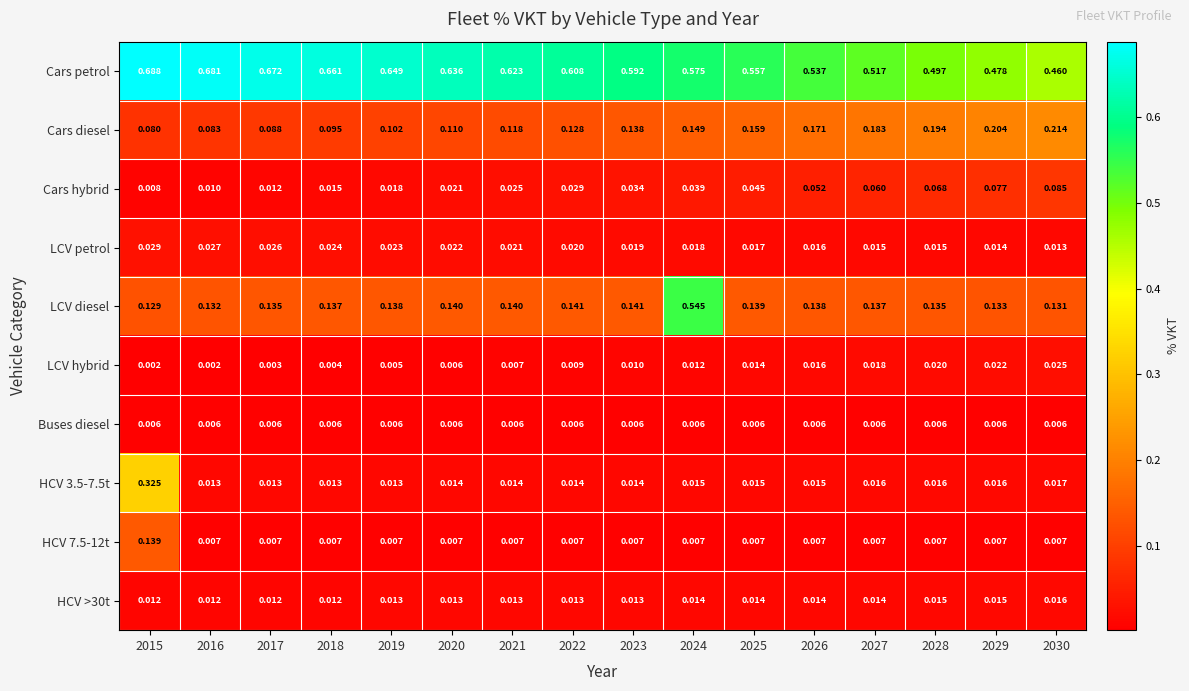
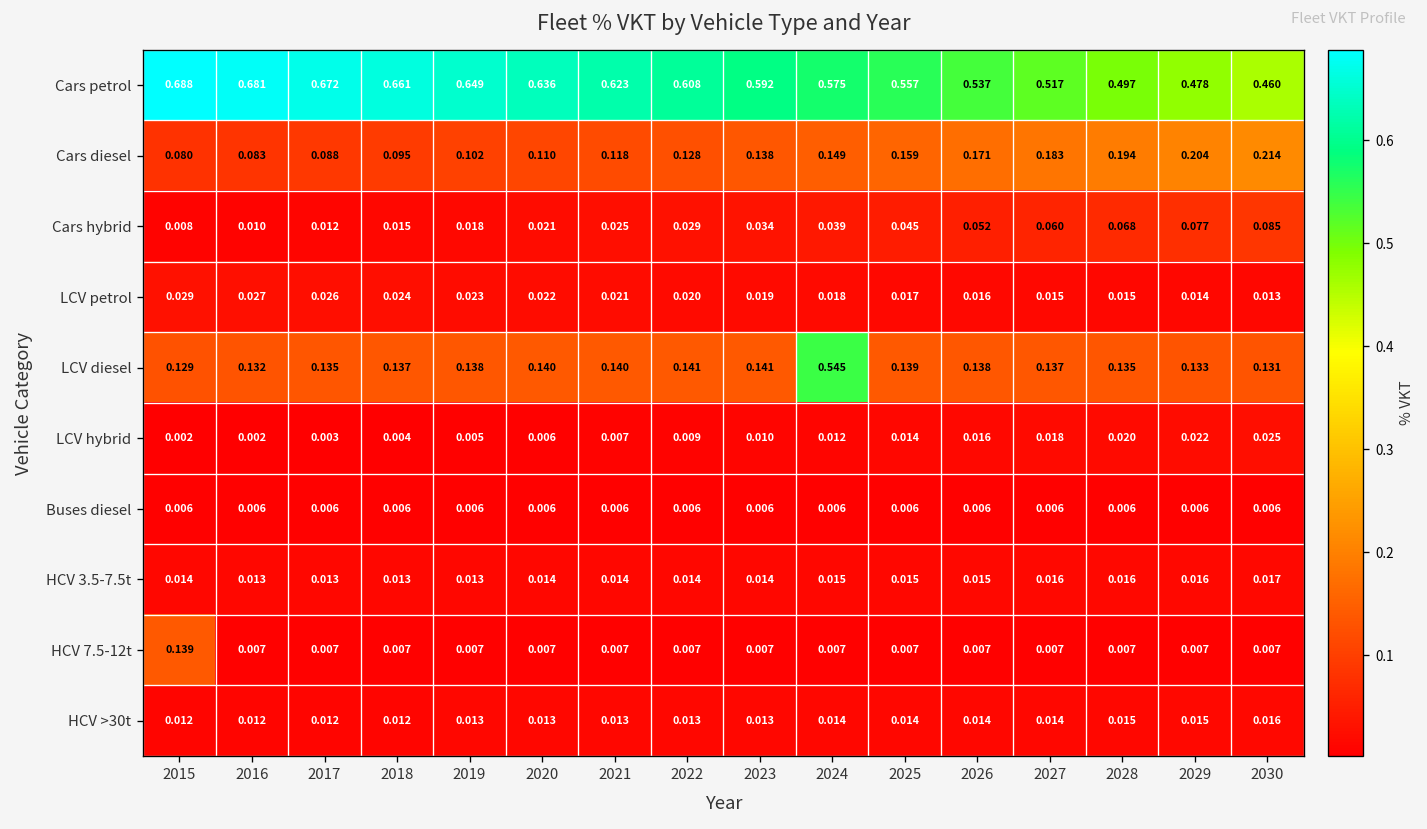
  {
    "Cars petrol": {
      "2015": 0.688,
      "2016": 0.681,
      "2017": 0.672,
      "2018": 0.661,
      "2019": 0.649,
      "2020": 0.636,
      "2021": 0.623,
      "2022": 0.608,
      "2023": 0.592,
      "2024": 0.575,
      "2025": 0.557,
      "2026": 0.537,
      "2027": 0.517,
      "2028": 0.497,
      "2029": 0.478,
      "2030": 0.460
    },
    "Cars diesel": {
      "2015": 0.080,
      "2016": 0.083,
      "2017": 0.088,
      "2018": 0.095,
      "2019": 0.102,
      "2020": 0.110,
      "2021": 0.118,
      "2022": 0.128,
      "2023": 0.138,
      "2024": 0.149,
      "2025": 0.159,
      "2026": 0.171,
      "2027": 0.183,
      "2028": 0.194,
      "2029": 0.204,
      "2030": 0.214
    },
    "Cars hybrid": {
      "2015": 0.008,
      "2016": 0.010,
      "2017": 0.012,
      "2018": 0.015,
      "2019": 0.018,
      "2020": 0.021,
      "2021": 0.025,
      "2022": 0.029,
      "2023": 0.034,
      "2024": 0.039,
      "2025": 0.045,
      "2026": 0.052,
      "2027": 0.060,
      "2028": 0.068,
      "2029": 0.077,
      "2030": 0.085
    },
    "LCV petrol": {
      "2015": 0.029,
      "2016": 0.027,
      "2017": 0.026,
      "2018": 0.024,
      "2019": 0.023,
      "2020": 0.022,
      "2021": 0.021,
      "2022": 0.020,
      "2023": 0.019,
      "2024": 0.018,
      "2025": 0.017,
      "2026": 0.016,
      "2027": 0.015,
      "2028": 0.015,
      "2029": 0.014,
      "2030": 0.013
    },
    "LCV diesel": {
      "2015": 0.129,
      "2016": 0.132,
      "2017": 0.135,
      "2018": 0.137,
      "2019": 0.138,
      "2020": 0.140,
      "2021": 0.140,
      "2022": 0.141,
      "2023": 0.141,
      "2024": 0.545,
      "2025": 0.139,
      "2026": 0.138,
      "2027": 0.137,
      "2028": 0.135,
      "2029": 0.133,
      "2030": 0.131
    },
    "LCV hybrid": {
      "2015": 0.002,
      "2016": 0.002,
      "2017": 0.003,
      "2018": 0.004,
      "2019": 0.005,
      "2020": 0.006,
      "2021": 0.007,
      "2022": 0.009,
      "2023": 0.010,
      "2024": 0.012,
      "2025": 0.014,
      "2026": 0.016,
      "2027": 0.018,
      "2028": 0.020,
      "2029": 0.022,
      "2030": 0.025
    },
    "Buses diesel": {
      "2015": 0.006,
      "2016": 0.006,
      "2017": 0.006,
      "2018": 0.006,
      "2019": 0.006,
      "2020": 0.006,
      "2021": 0.006,
      "2022": 0.006,
      "2023": 0.006,
      "2024": 0.006,
      "2025": 0.006,
      "2026": 0.006,
      "2027": 0.006,
      "2028": 0.006,
      "2029": 0.006,
      "2030": 0.006
    },
    "HCV 3.5-7.5t": {
-     "2015": 0.325,
+     "2015": 0.014,
      "2016": 0.013,
      "2017": 0.013,
      "2018": 0.013,
      "2019": 0.013,
      "2020": 0.014,
      "2021": 0.014,
      "2022": 0.014,
      "2023": 0.014,
      "2024": 0.015,
      "2025": 0.015,
      "2026": 0.015,
      "2027": 0.016,
      "2028": 0.016,
      "2029": 0.016,
      "2030": 0.017
    },
    "HCV 7.5-12t": {
      "2015": 0.139,
      "2016": 0.007,
      "2017": 0.007,
      "2018": 0.007,
      "2019": 0.007,
      "2020": 0.007,
      "2021": 0.007,
      "2022": 0.007,
      "2023": 0.007,
      "2024": 0.007,
      "2025": 0.007,
      "2026": 0.007,
      "2027": 0.007,
      "2028": 0.007,
      "2029": 0.007,
      "2030": 0.007
    },
    "HCV >30t": {
      "2015": 0.012,
      "2016": 0.012,
      "2017": 0.012,
      "2018": 0.012,
      "2019": 0.013,
      "2020": 0.013,
      "2021": 0.013,
      "2022": 0.013,
      "2023": 0.013,
      "2024": 0.014,
      "2025": 0.014,
      "2026": 0.014,
      "2027": 0.014,
      "2028": 0.015,
      "2029": 0.015,
      "2030": 0.016
    }
  }
